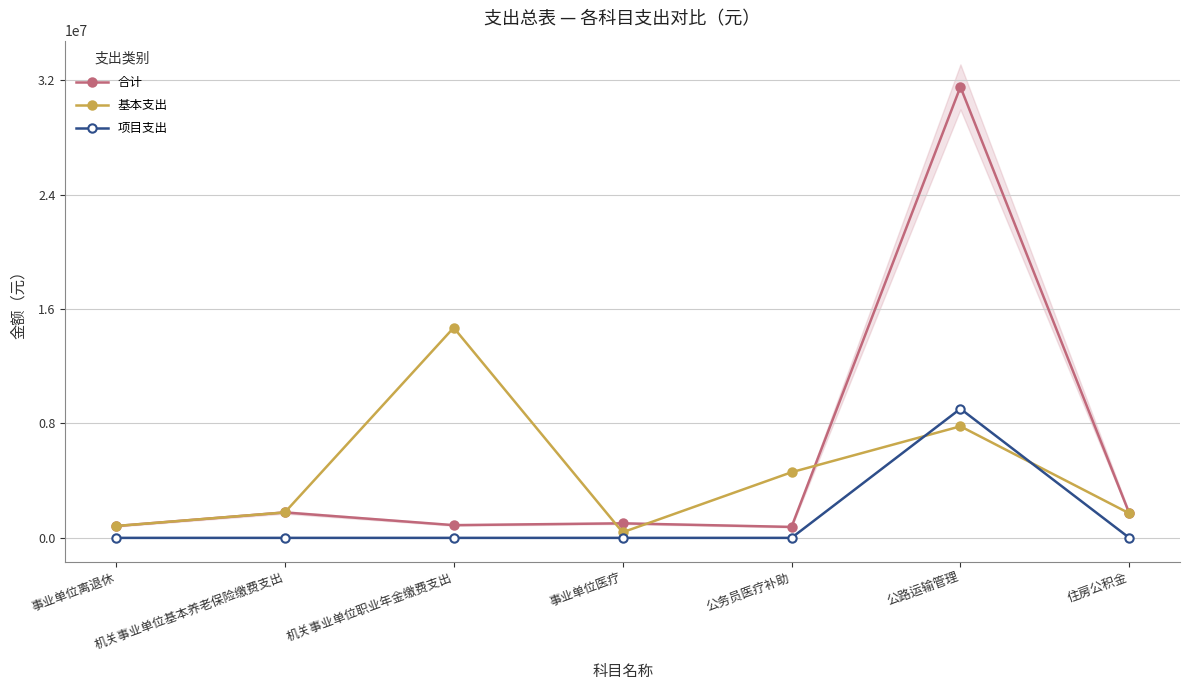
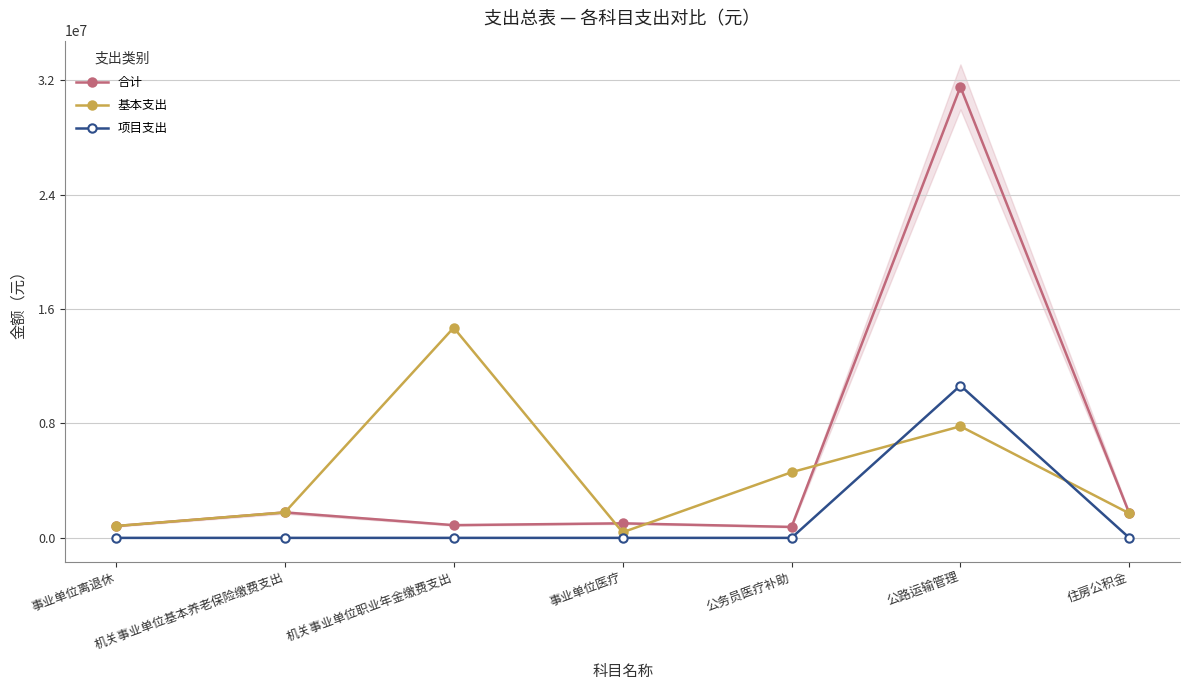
  {
    "基本支出": {
      "机关事业单位职业年金缴费支出": 14700000,
      "事业单位医疗": 400000,
      "公务员医疗补助": 4600000,
      "公路运输管理": 7800000
    },
    "项目支出": {
      "事业单位离退休": 0,
      "机关事业单位基本养老保险缴费支出": 0,
      "机关事业单位职业年金缴费支出": 0,
      "事业单位医疗": 0,
      "公务员医疗补助": 0,
-     "公路运输管理": 9000000,
+     "公路运输管理": 10600000,
      "住房公积金": 0
    }
  }
